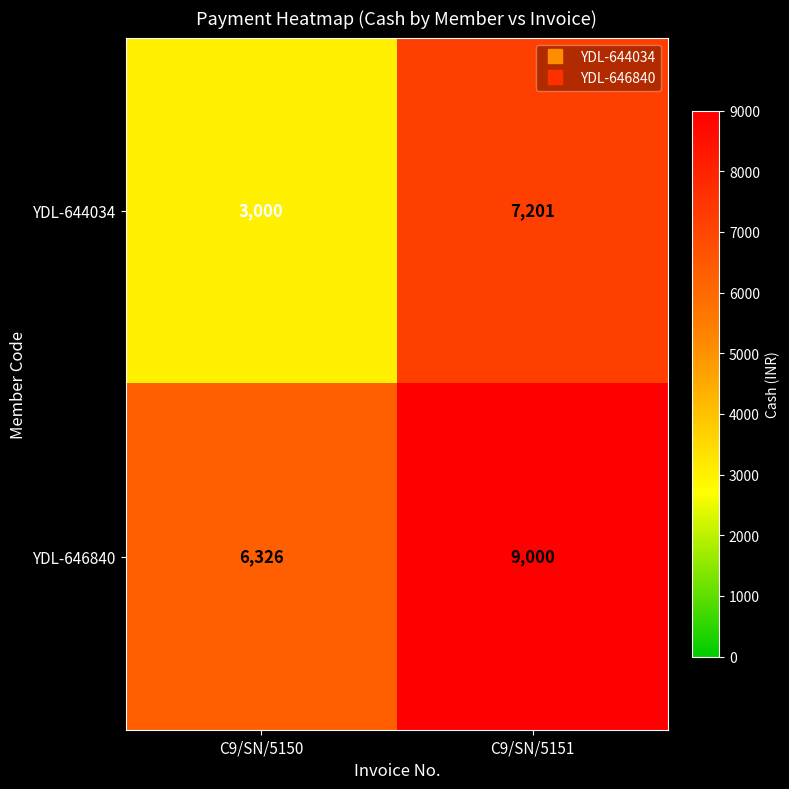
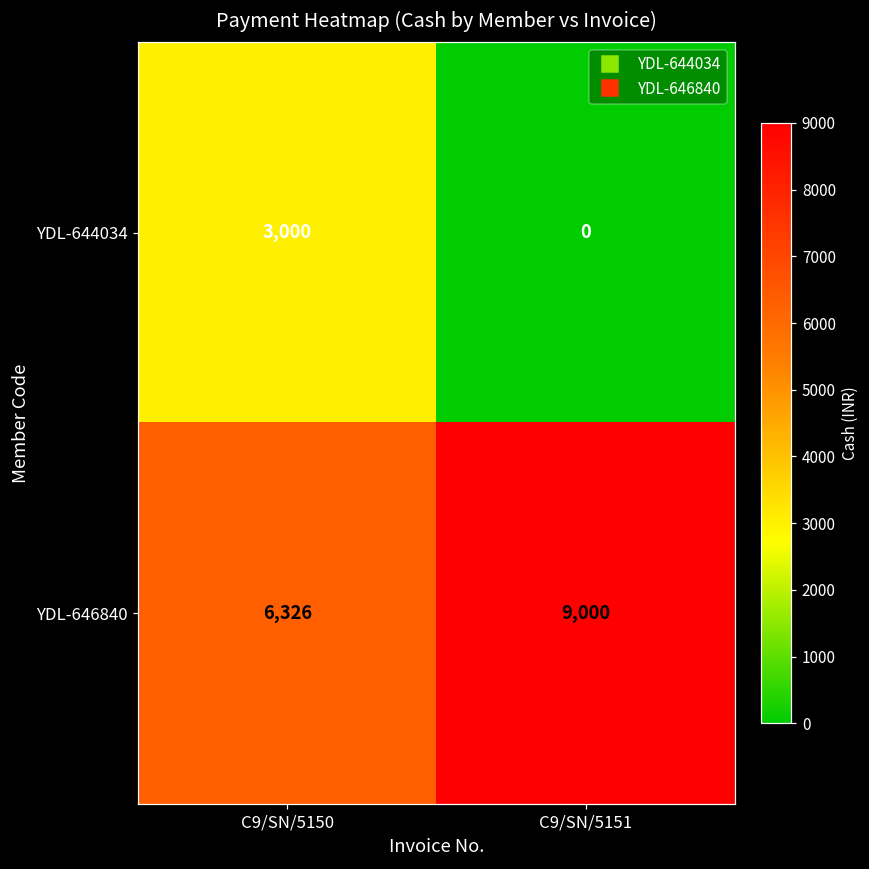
  {
    "YDL-644034": {
      "C9/SN/5150": "3,000",
-     "C9/SN/5151": "7,201"
+     "C9/SN/5151": "0"
    },
    "YDL-646840": {
      "C9/SN/5150": "6,326",
      "C9/SN/5151": "9,000"
    }
  }
